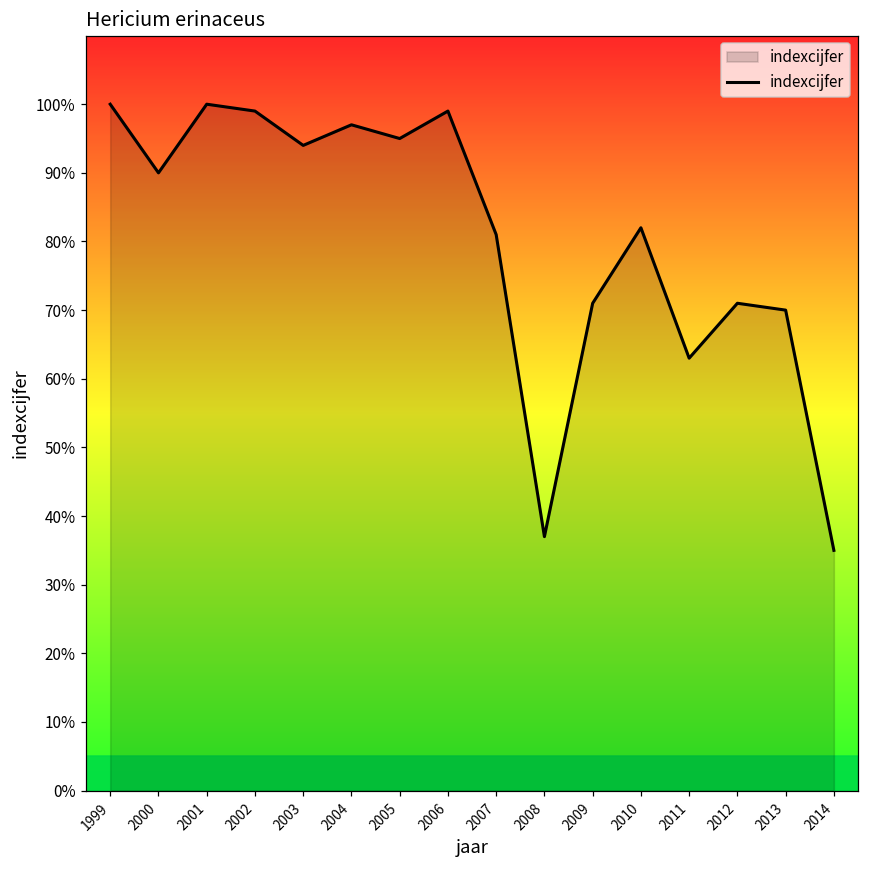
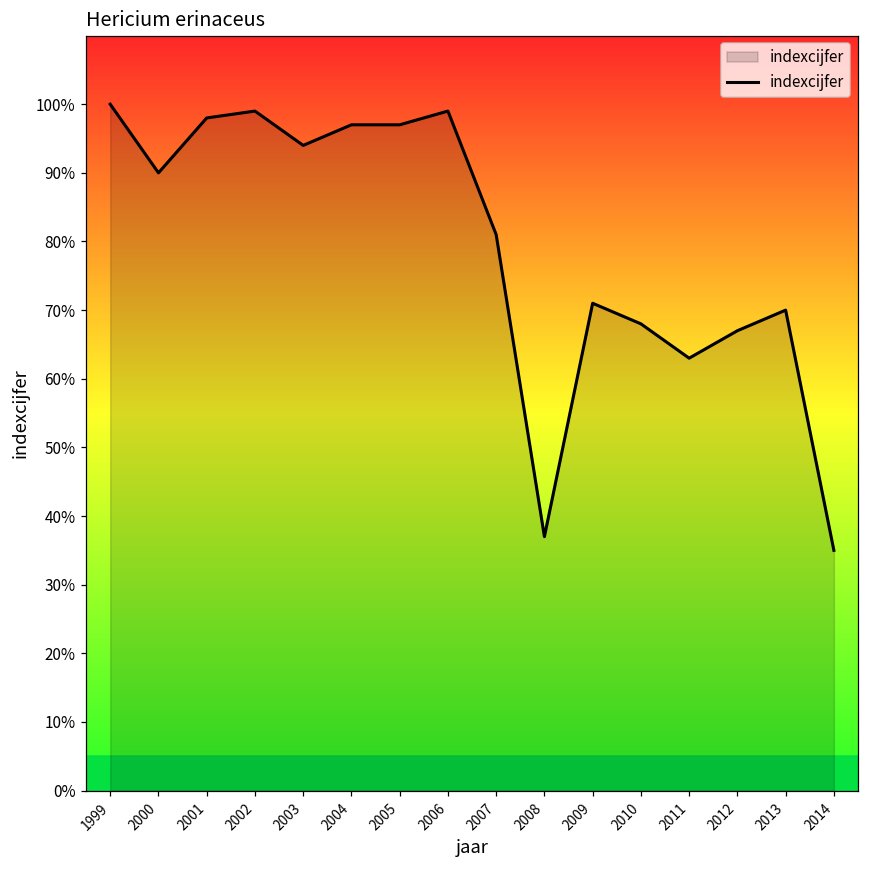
  {
    "1999": "100%",
    "2000": "90%",
-   "2001": "100%",
+   "2001": "98%",
    "2002": "99%",
    "2003": "94%",
    "2004": "97%",
-   "2005": "95%",
+   "2005": "97%",
    "2006": "99%",
    "2007": "81%",
    "2008": "37%",
    "2009": "71%",
-   "2010": "82%",
+   "2010": "68%",
    "2011": "63%",
-   "2012": "71%",
+   "2012": "67%",
    "2013": "70%",
    "2014": "35%"
  }
